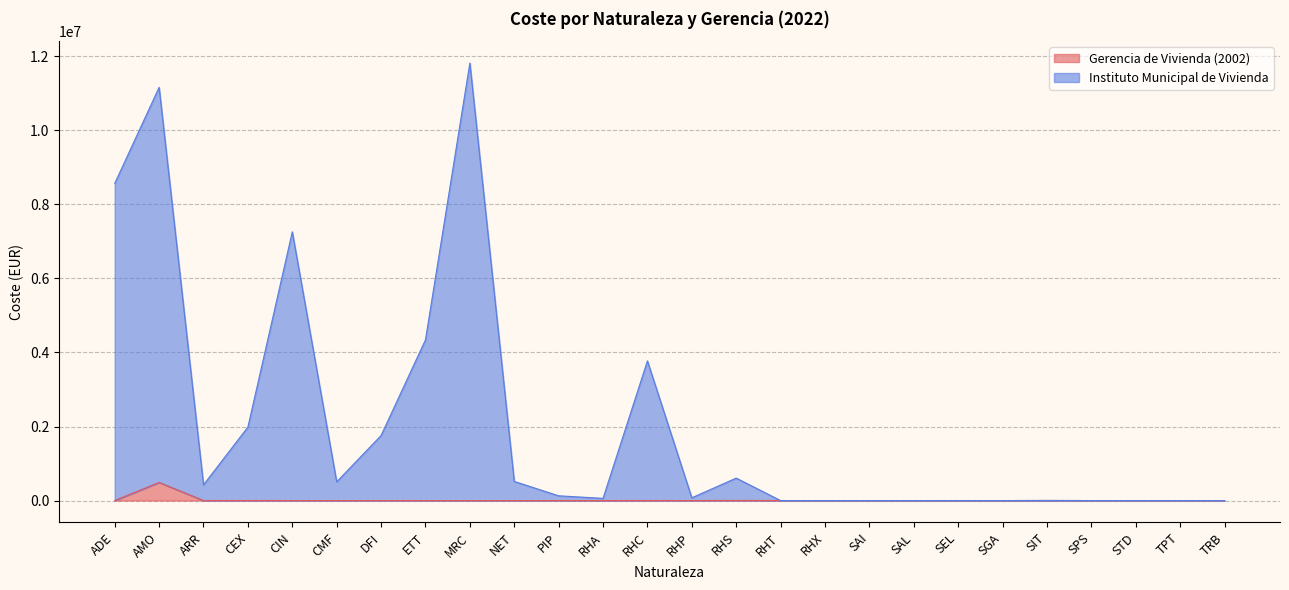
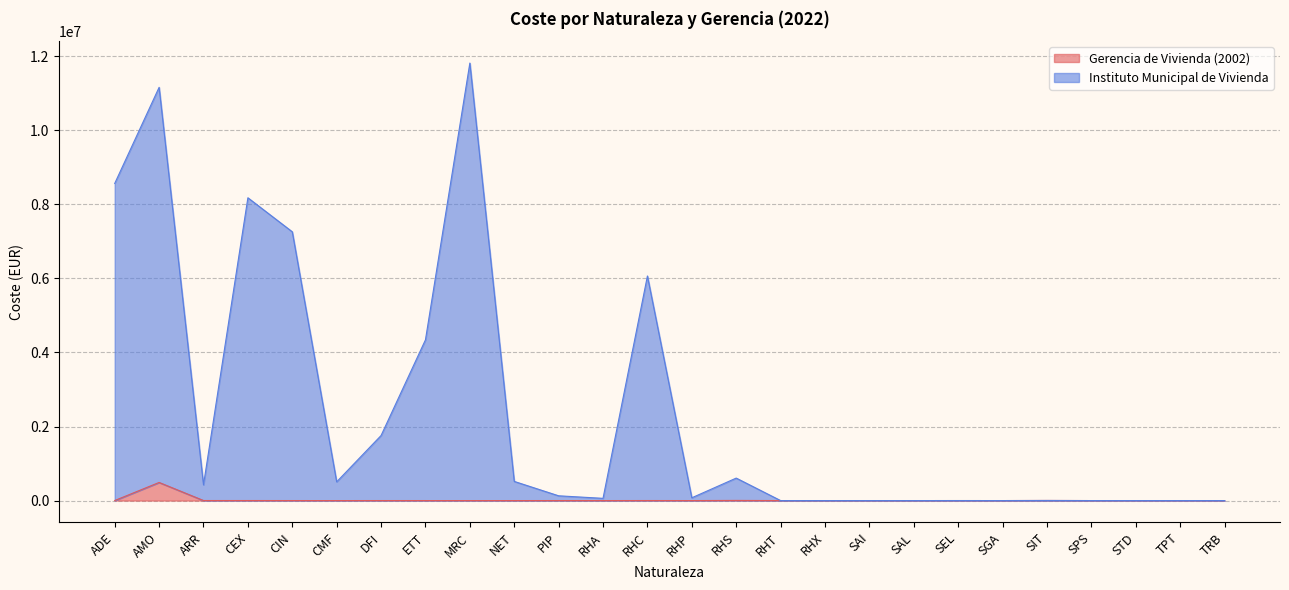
  {
    "Gerencia de Vivienda (2002)": {
      "ADE": 0,
      "AMO": 500000,
      "ARR": 0,
      "CEX": 0,
      "CIN": 0,
      "CMF": 0,
      "DFI": 0,
      "ETT": 0,
      "MRC": 0,
      "NET": 0,
      "PIP": 0,
      "RHC": 0,
      "RHP": 0,
      "RHS": 0
    },
    "Instituto Municipal de Vivienda": {
      "ADE": 8600000,
      "AMO": 10700000,
      "ARR": 400000,
-     "CEX": 2000000,
+     "CEX": 8200000,
      "CIN": 7300000,
      "CMF": 500000,
      "DFI": 1800000,
      "ETT": 4300000,
      "MRC": 11800000,
      "NET": 500000,
      "PIP": 100000,
-     "RHC": 3800000,
+     "RHC": 6100000,
      "RHP": 100000,
      "RHS": 600000
    }
  }
